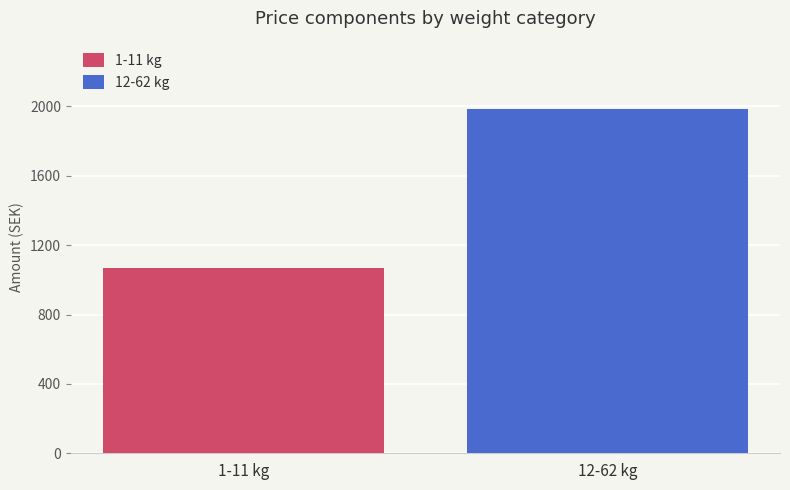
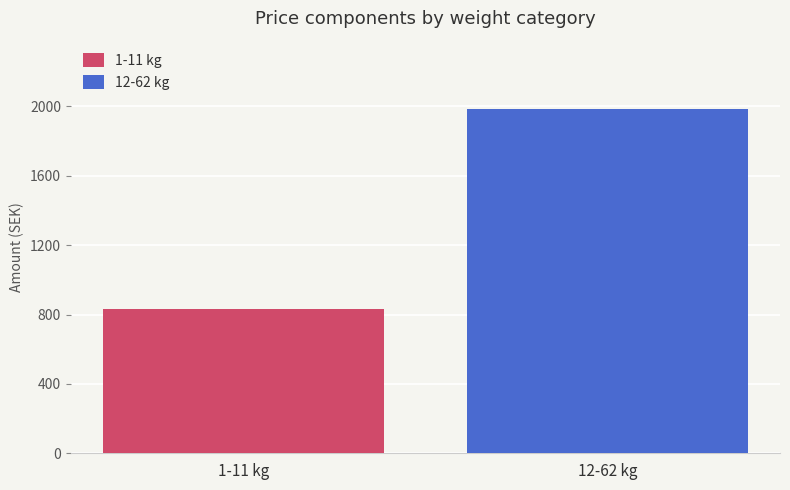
  {
-   "1-11 kg": 1070,
+   "1-11 kg": 830,
    "12-62 kg": 1980
  }
